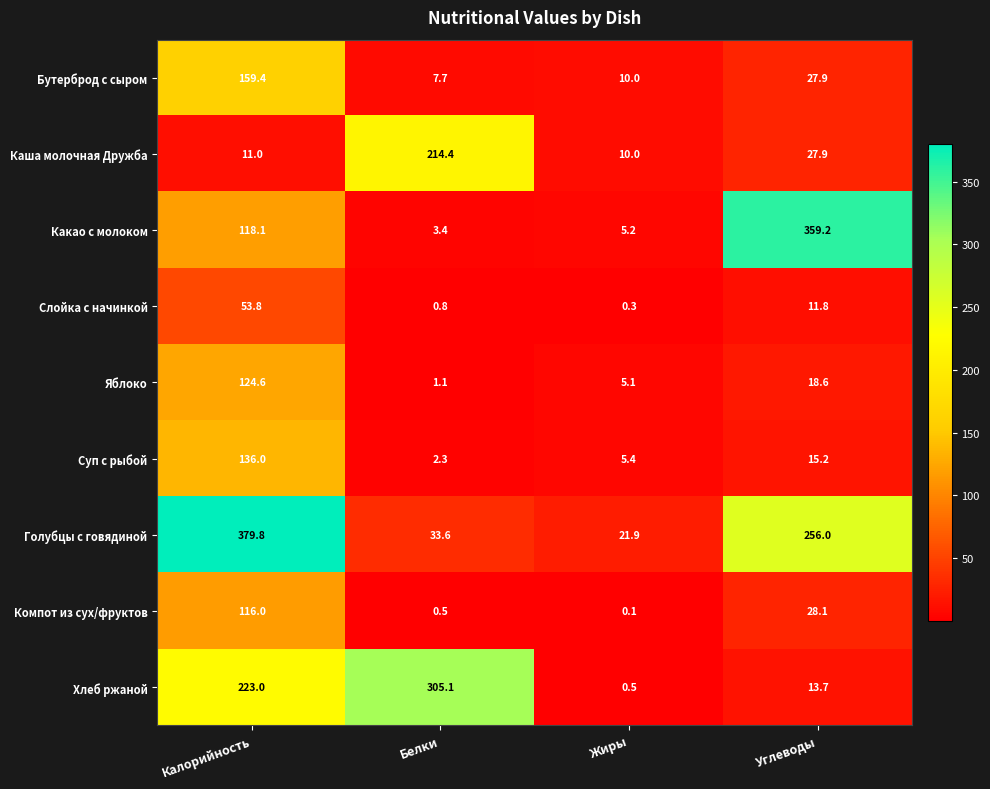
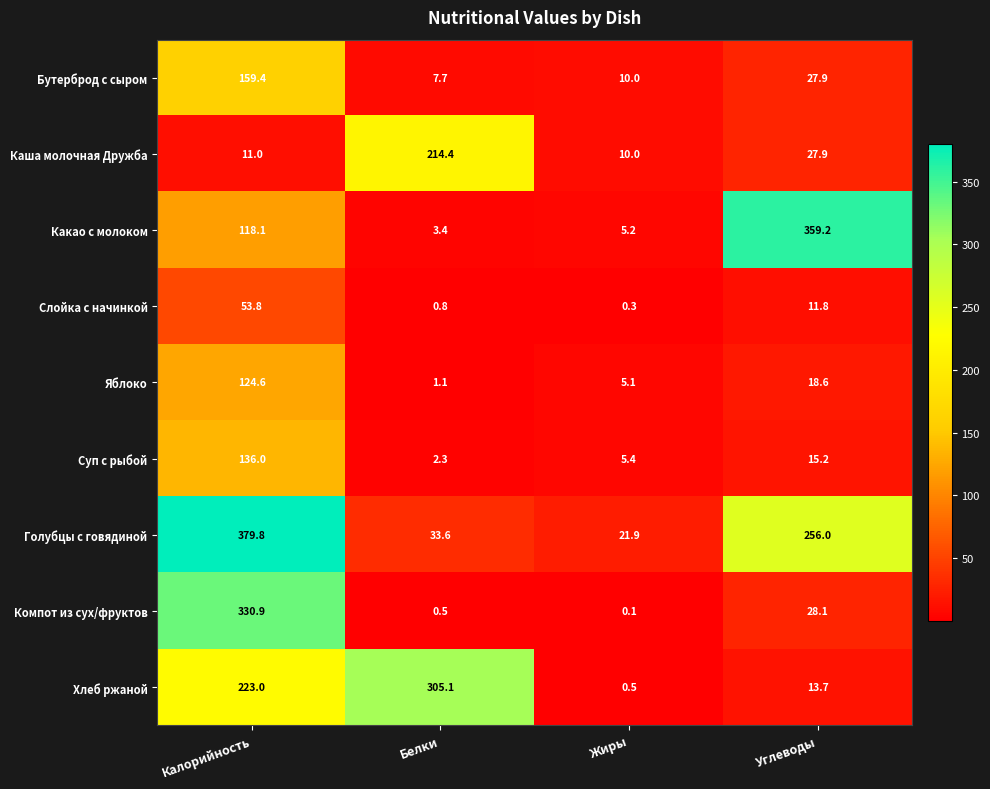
  {
    "Бутерброд с сыром": {
      "Калорийность": 159.4,
      "Белки": 7.7,
      "Жиры": 10.0,
      "Углеводы": 27.9
    },
    "Каша молочная Дружба": {
      "Калорийность": 11.0,
      "Белки": 214.4,
      "Жиры": 10.0,
      "Углеводы": 27.9
    },
    "Какао с молоком": {
      "Калорийность": 118.1,
      "Белки": 3.4,
      "Жиры": 5.2,
      "Углеводы": 359.2
    },
    "Слойка с начинкой": {
      "Калорийность": 53.8,
      "Белки": 0.8,
      "Жиры": 0.3,
      "Углеводы": 11.8
    },
    "Яблоко": {
      "Калорийность": 124.6,
      "Белки": 1.1,
      "Жиры": 5.1,
      "Углеводы": 18.6
    },
    "Суп с рыбой": {
      "Калорийность": 136.0,
      "Белки": 2.3,
      "Жиры": 5.4,
      "Углеводы": 15.2
    },
    "Голубцы с говядиной": {
      "Калорийность": 379.8,
      "Белки": 33.6,
      "Жиры": 21.9,
      "Углеводы": 256.0
    },
    "Компот из сух/фруктов": {
-     "Калорийность": 116.0,
+     "Калорийность": 330.9,
      "Белки": 0.5,
      "Жиры": 0.1,
      "Углеводы": 28.1
    },
    "Хлеб ржаной": {
      "Калорийность": 223.0,
      "Белки": 305.1,
      "Жиры": 0.5,
      "Углеводы": 13.7
    }
  }
